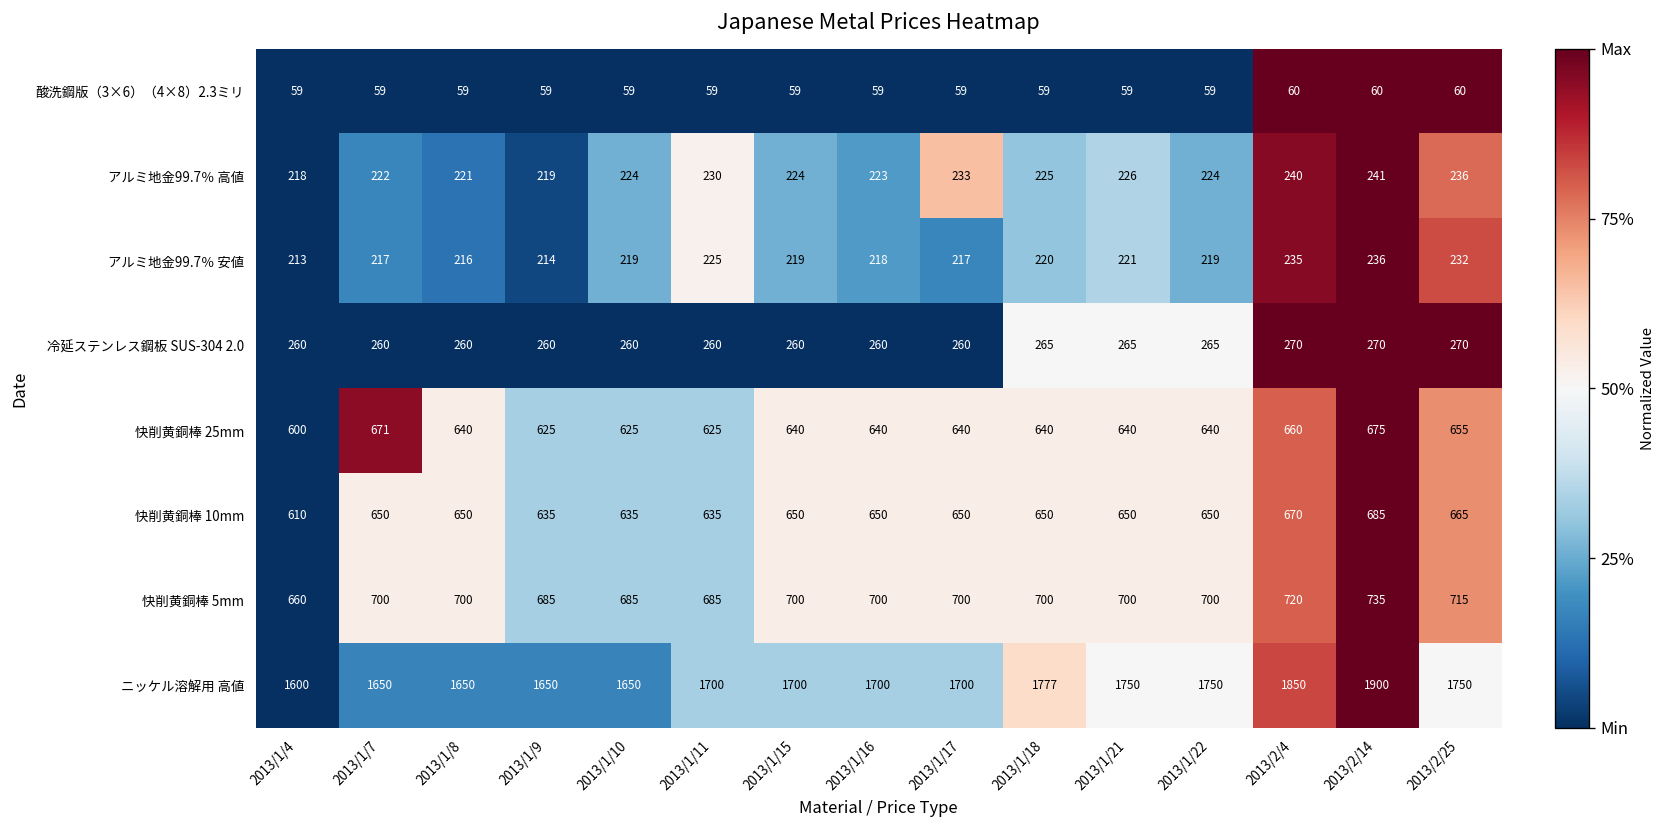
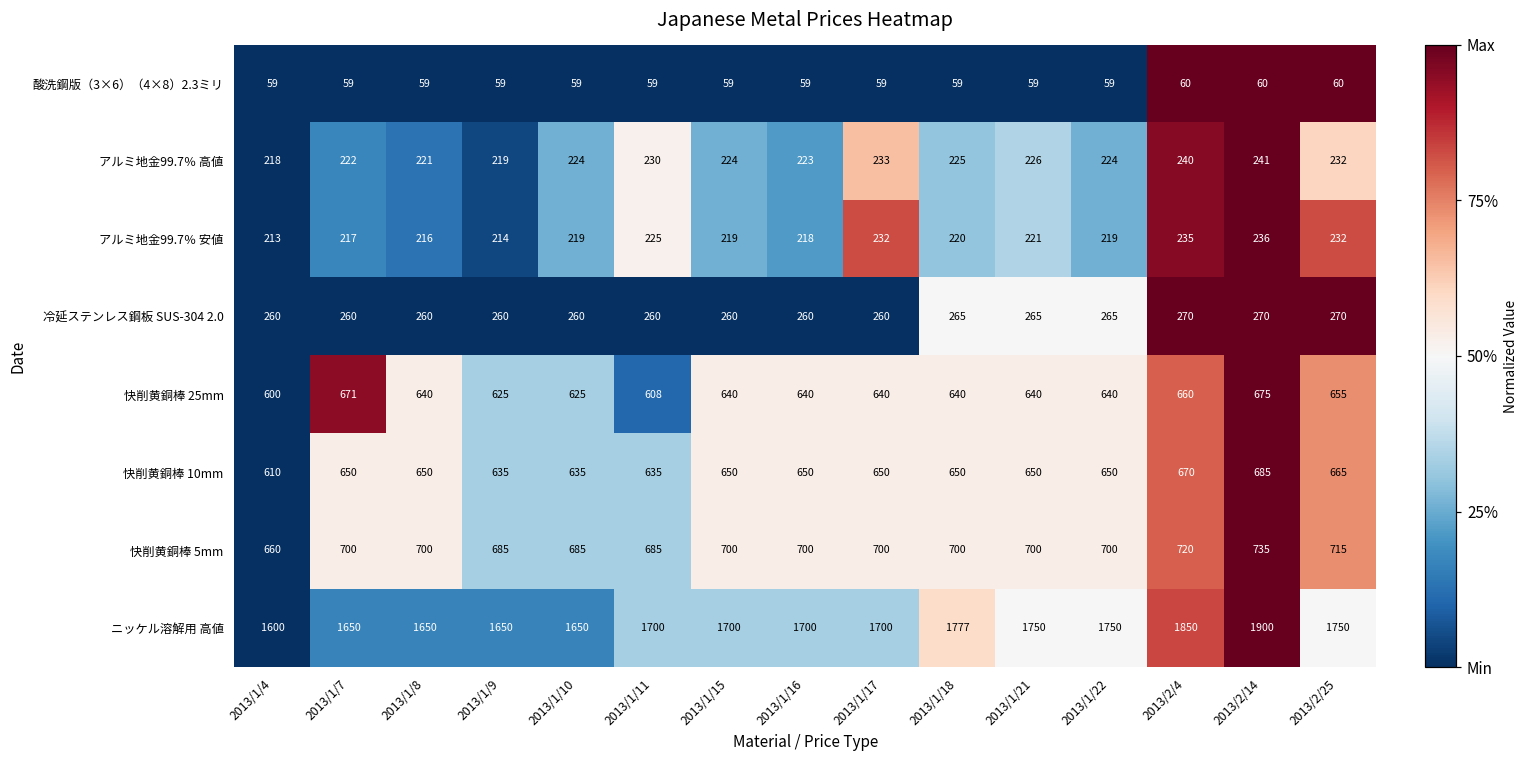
  {
    "酸洗鋼版（3×6）（4×8）2.3ミリ": {
      "2013/1/4": 59,
      "2013/1/7": 59,
      "2013/1/8": 59,
      "2013/1/9": 59,
      "2013/1/10": 59,
      "2013/1/11": 59,
      "2013/1/15": 59,
      "2013/1/16": 59,
      "2013/1/17": 59,
      "2013/1/18": 59,
      "2013/1/21": 59,
      "2013/1/22": 59,
      "2013/2/4": 60,
      "2013/2/14": 60,
      "2013/2/25": 60
    },
    "アルミ地金99.7％ 高値": {
      "2013/1/4": 218,
      "2013/1/7": 222,
      "2013/1/8": 221,
      "2013/1/9": 219,
      "2013/1/10": 224,
      "2013/1/11": 230,
      "2013/1/15": 224,
      "2013/1/16": 223,
      "2013/1/17": 233,
      "2013/1/18": 225,
      "2013/1/21": 226,
      "2013/1/22": 224,
      "2013/2/4": 240,
      "2013/2/14": 241,
-     "2013/2/25": 236
+     "2013/2/25": 232
    },
    "アルミ地金99.7％ 安値": {
      "2013/1/4": 213,
      "2013/1/7": 217,
      "2013/1/8": 216,
      "2013/1/9": 214,
      "2013/1/10": 219,
      "2013/1/11": 225,
      "2013/1/15": 219,
      "2013/1/16": 218,
-     "2013/1/17": 217,
+     "2013/1/17": 232,
      "2013/1/18": 220,
      "2013/1/21": 221,
      "2013/1/22": 219,
      "2013/2/4": 235,
      "2013/2/14": 236,
      "2013/2/25": 232
    },
    "冷延ステンレス鋼板 SUS-304 2.0": {
      "2013/1/4": 260,
      "2013/1/7": 260,
      "2013/1/8": 260,
      "2013/1/9": 260,
      "2013/1/10": 260,
      "2013/1/11": 260,
      "2013/1/15": 260,
      "2013/1/16": 260,
      "2013/1/17": 260,
      "2013/1/18": 265,
      "2013/1/21": 265,
      "2013/1/22": 265,
      "2013/2/4": 270,
      "2013/2/14": 270,
      "2013/2/25": 270
    },
    "快削黄銅棒 25mm": {
      "2013/1/4": 600,
      "2013/1/7": 671,
      "2013/1/8": 640,
      "2013/1/9": 625,
      "2013/1/10": 625,
-     "2013/1/11": 625,
+     "2013/1/11": 608,
      "2013/1/15": 640,
      "2013/1/16": 640,
      "2013/1/17": 640,
      "2013/1/18": 640,
      "2013/1/21": 640,
      "2013/1/22": 640,
      "2013/2/4": 660,
      "2013/2/14": 675,
      "2013/2/25": 655
    },
    "快削黄銅棒 10mm": {
      "2013/1/4": 610,
      "2013/1/7": 650,
      "2013/1/8": 650,
      "2013/1/9": 635,
      "2013/1/10": 635,
      "2013/1/11": 635,
      "2013/1/15": 650,
      "2013/1/16": 650,
      "2013/1/17": 650,
      "2013/1/18": 650,
      "2013/1/21": 650,
      "2013/1/22": 650,
      "2013/2/4": 670,
      "2013/2/14": 685,
      "2013/2/25": 665
    },
    "快削黄銅棒 5mm": {
      "2013/1/4": 660,
      "2013/1/7": 700,
      "2013/1/8": 700,
      "2013/1/9": 685,
      "2013/1/10": 685,
      "2013/1/11": 685,
      "2013/1/15": 700,
      "2013/1/16": 700,
      "2013/1/17": 700,
      "2013/1/18": 700,
      "2013/1/21": 700,
      "2013/1/22": 700,
      "2013/2/4": 720,
      "2013/2/14": 735,
      "2013/2/25": 715
    },
    "ニッケル溶解用 高値": {
      "2013/1/4": 1600,
      "2013/1/7": 1650,
      "2013/1/8": 1650,
      "2013/1/9": 1650,
      "2013/1/10": 1650,
      "2013/1/11": 1700,
      "2013/1/15": 1700,
      "2013/1/16": 1700,
      "2013/1/17": 1700,
      "2013/1/18": 1777,
      "2013/1/21": 1750,
      "2013/1/22": 1750,
      "2013/2/4": 1850,
      "2013/2/14": 1900,
      "2013/2/25": 1750
    }
  }
